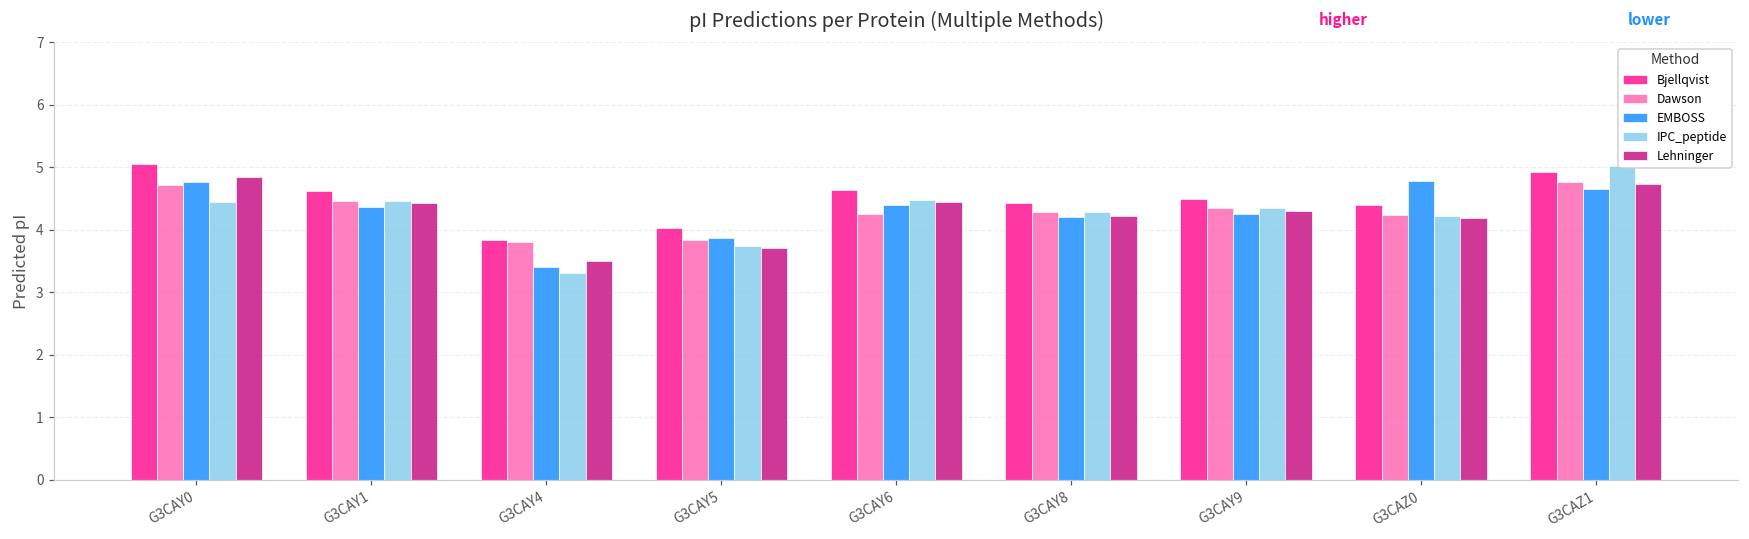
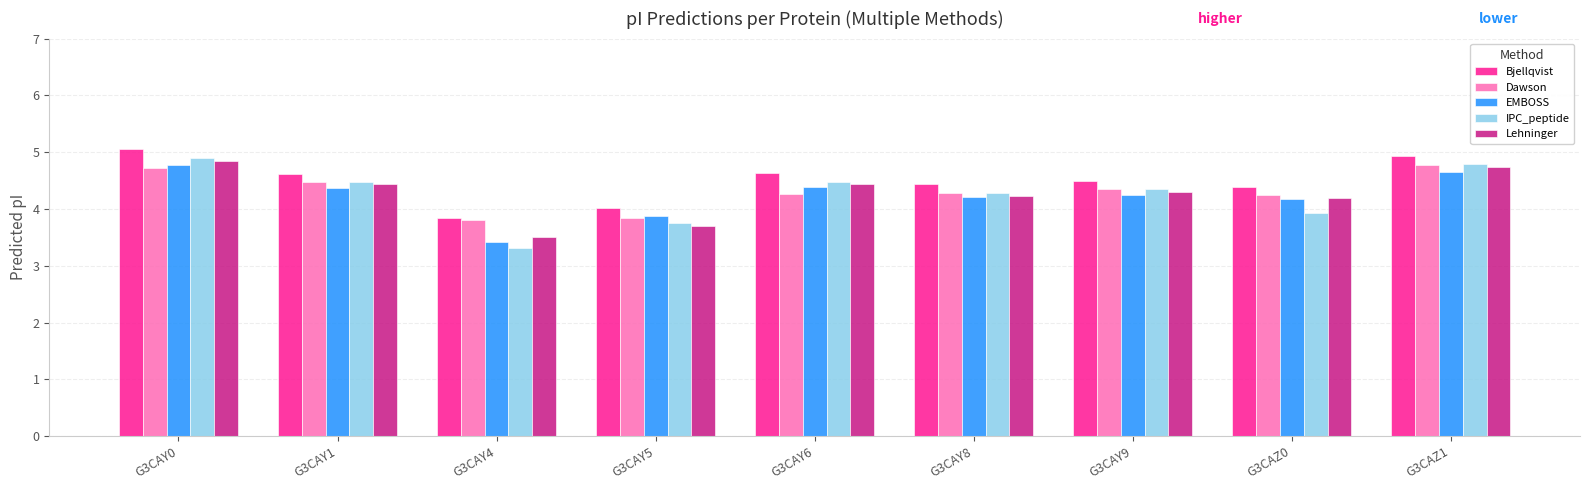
  {
    "Dawson": {
      "G3CAY0": 4.7,
      "G3CAY1": 4.5,
      "G3CAY4": 3.8,
      "G3CAY5": 3.8,
      "G3CAY6": 4.3,
      "G3CAY8": 4.3,
      "G3CAY9": 4.4,
      "G3CAZ0": 4.2,
      "G3CAZ1": 4.8
    },
    "EMBOSS": {
      "G3CAY0": 4.8,
      "G3CAY1": 4.4,
      "G3CAY4": 3.4,
      "G3CAY5": 3.9,
      "G3CAY6": 4.4,
      "G3CAY8": 4.2,
      "G3CAY9": 4.3,
-     "G3CAZ0": 4.8,
+     "G3CAZ0": 4.2,
      "G3CAZ1": 4.6
    },
    "IPC_peptide": {
-     "G3CAY0": 4.4,
+     "G3CAY0": 4.9,
      "G3CAY1": 4.5,
      "G3CAY4": 3.3,
      "G3CAY5": 3.7,
      "G3CAY6": 4.5,
      "G3CAY8": 4.3,
      "G3CAY9": 4.4,
-     "G3CAZ0": 4.2,
-     "G3CAZ1": 5.0
+     "G3CAZ0": 3.9,
+     "G3CAZ1": 4.8
    }
  }
